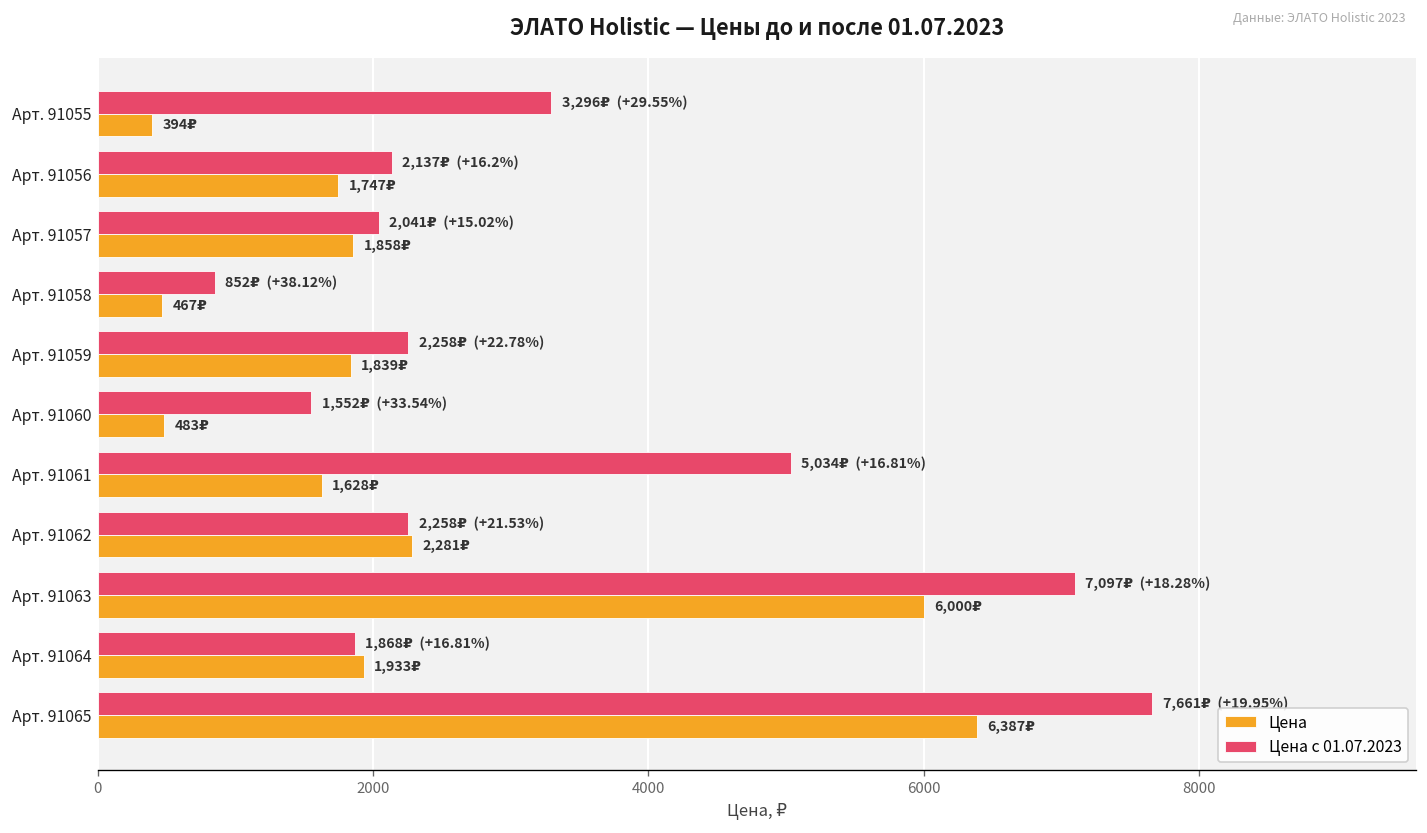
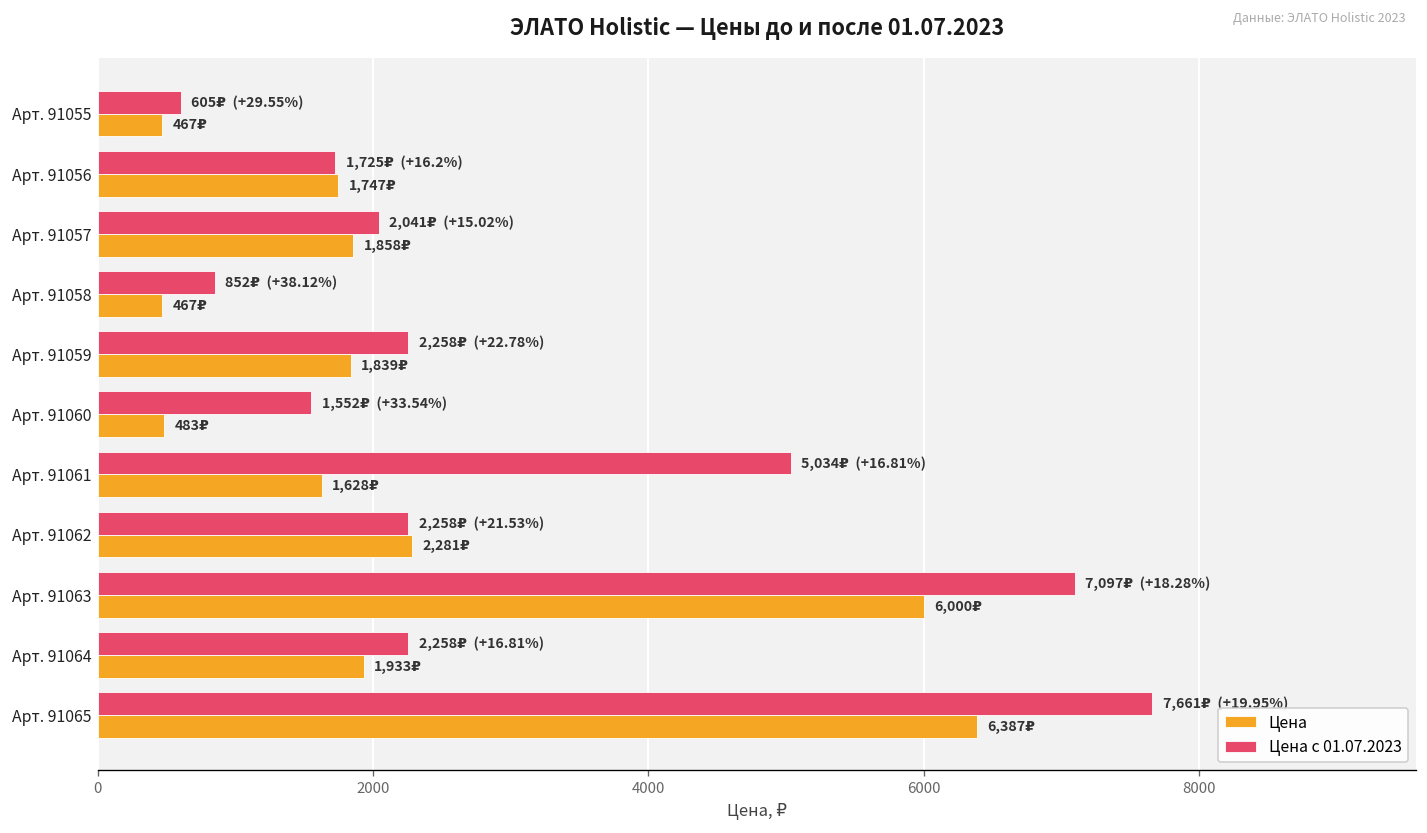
  {
    "Цена": {
-     "Арт. 91055": "394₽",
+     "Арт. 91055": "467₽",
      "Арт. 91056": "1,747₽",
      "Арт. 91057": "1,858₽",
      "Арт. 91058": "467₽",
      "Арт. 91059": "1,839₽",
      "Арт. 91060": "483₽",
      "Арт. 91061": "1,628₽",
      "Арт. 91062": "2,281₽",
      "Арт. 91063": "6,000₽",
      "Арт. 91064": "1,933₽",
      "Арт. 91065": "6,387₽"
    },
    "Цена с 01.07.2023": {
-     "Арт. 91055": "3,296₽",
-     "Арт. 91056": "2,137₽",
+     "Арт. 91055": "605₽",
+     "Арт. 91056": "1,725₽",
      "Арт. 91057": "2,041₽",
      "Арт. 91058": "852₽",
      "Арт. 91059": "2,258₽",
      "Арт. 91060": "1,552₽",
      "Арт. 91061": "5,034₽",
      "Арт. 91062": "2,258₽",
      "Арт. 91063": "7,097₽",
-     "Арт. 91064": "1,868₽"
+     "Арт. 91064": "2,258₽"
    }
  }
